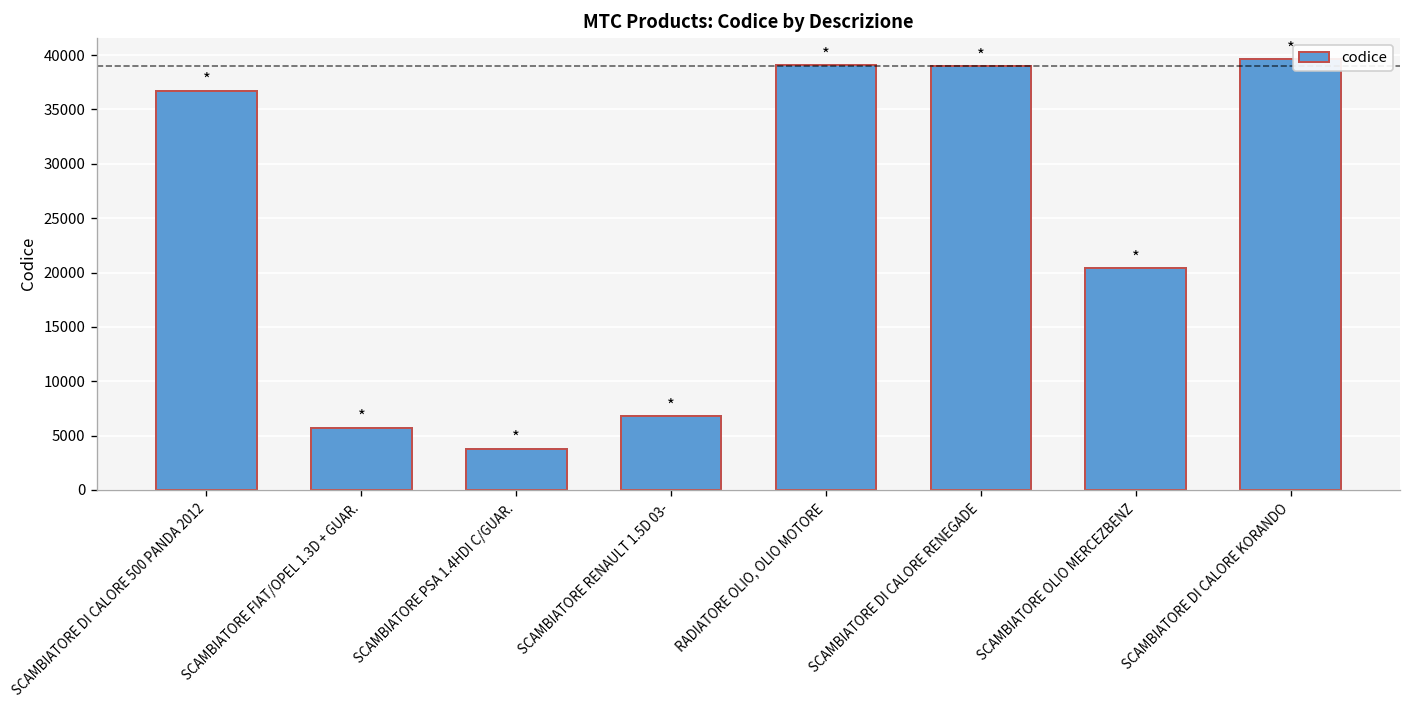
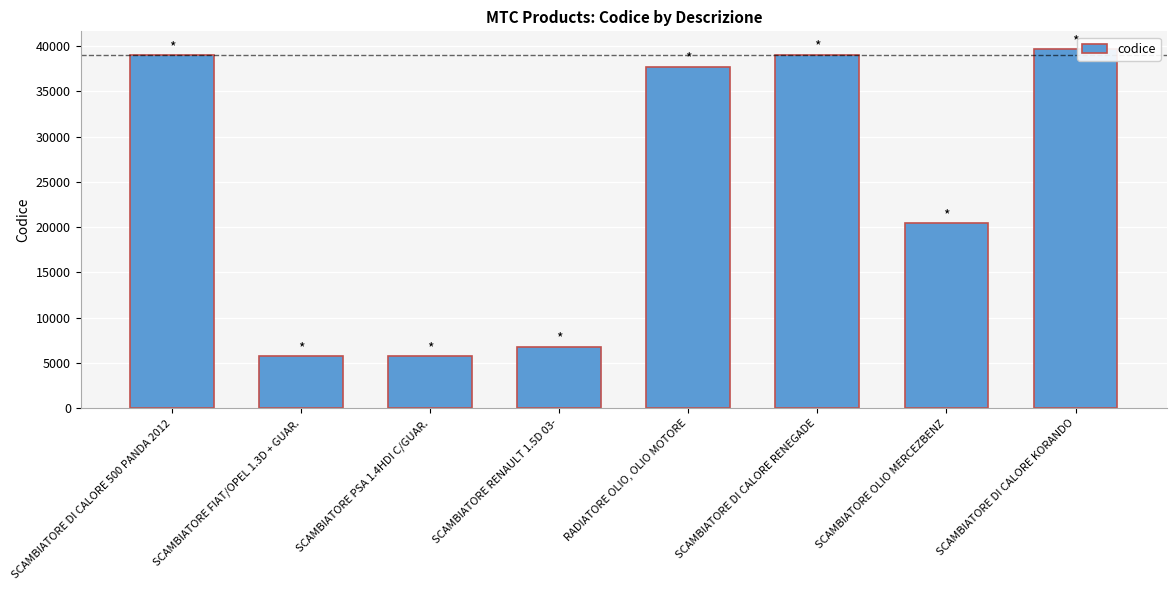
  {
-   "SCAMBIATORE DI CALORE 500 PANDA 2012": 37000,
+   "SCAMBIATORE DI CALORE 500 PANDA 2012": 39000,
    "SCAMBIATORE FIAT/OPEL 1.3D + GUAR.": 6000,
-   "SCAMBIATORE PSA 1.4HDI C/GUAR.": 4000,
+   "SCAMBIATORE PSA 1.4HDI C/GUAR.": 6000,
    "SCAMBIATORE RENAULT 1.5D 03-": 7000,
-   "RADIATORE OLIO, OLIO MOTORE": 39000,
+   "RADIATORE OLIO, OLIO MOTORE": 38000,
    "SCAMBIATORE DI CALORE RENEGADE": 39000,
    "SCAMBIATORE OLIO MERCEZBENZ": 20000,
    "SCAMBIATORE DI CALORE KORANDO": 40000
  }
